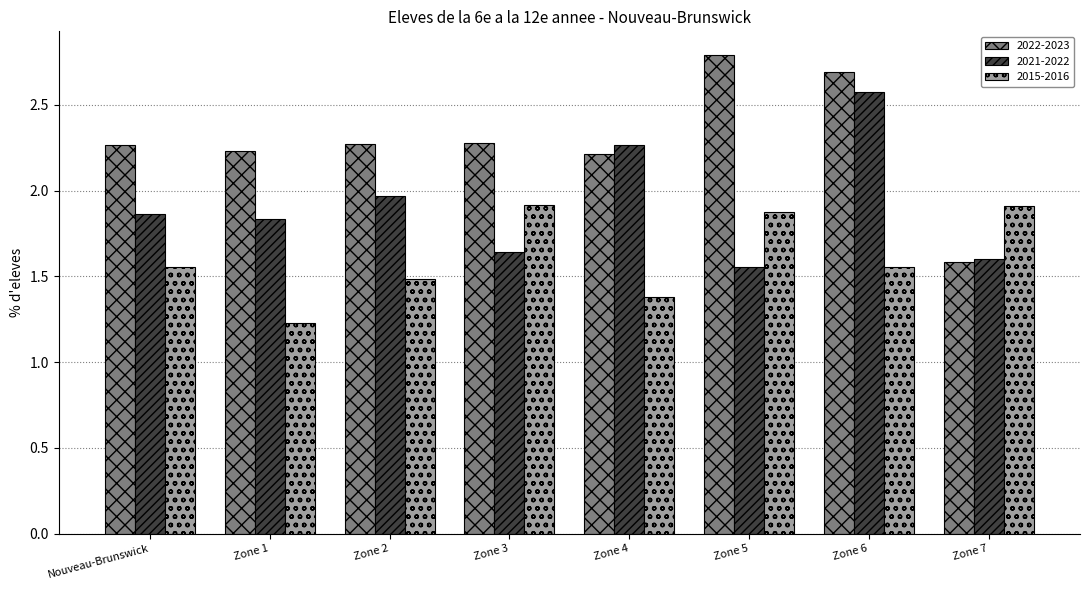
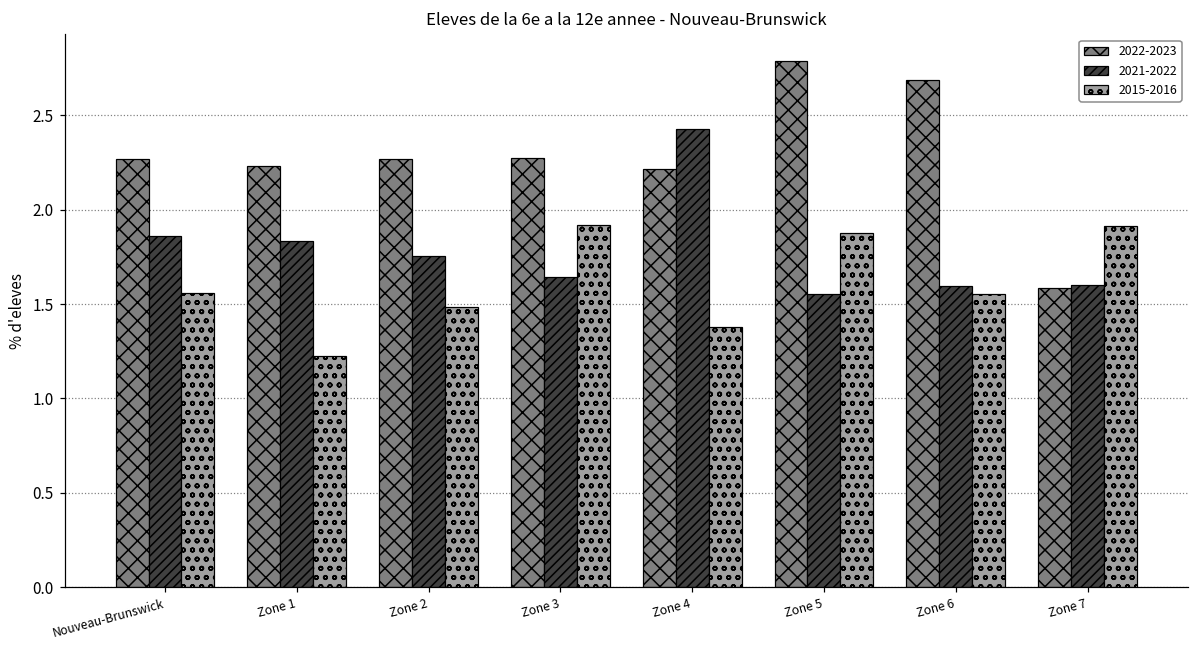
  {
    "2021-2022": {
      "Nouveau-Brunswick": 1.86,
      "Zone 1": 1.83,
-     "Zone 2": 1.97,
+     "Zone 2": 1.76,
      "Zone 3": 1.64,
-     "Zone 4": 2.26,
+     "Zone 4": 2.43,
      "Zone 5": 1.55,
-     "Zone 6": 2.58,
+     "Zone 6": 1.59,
      "Zone 7": 1.60
    }
  }
